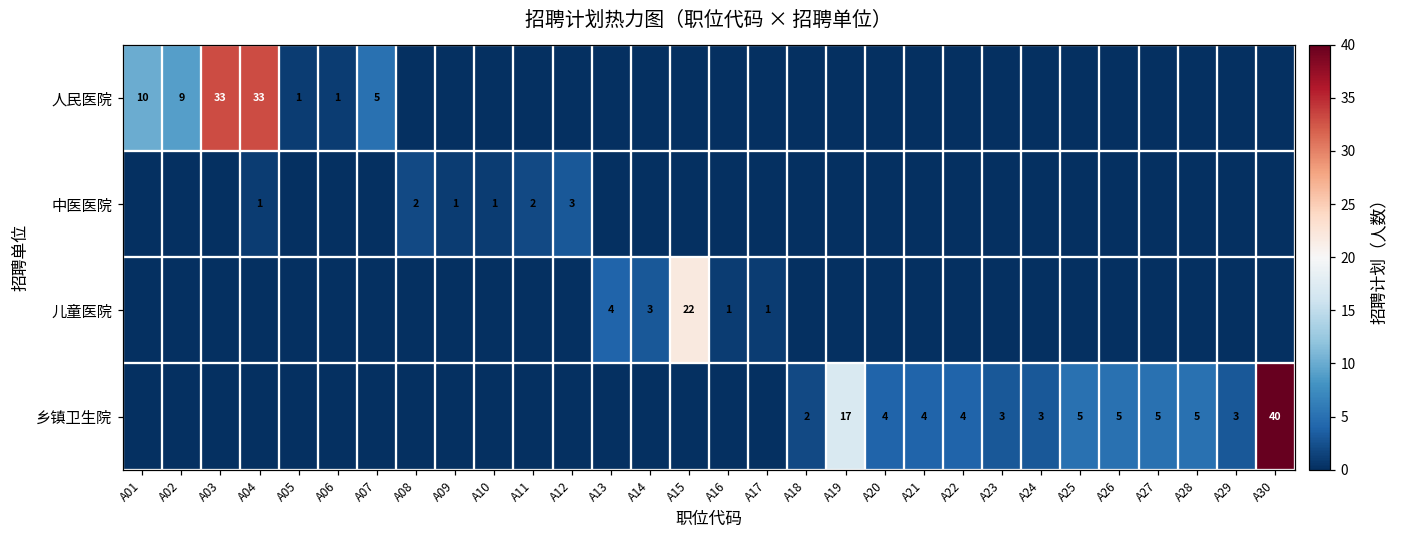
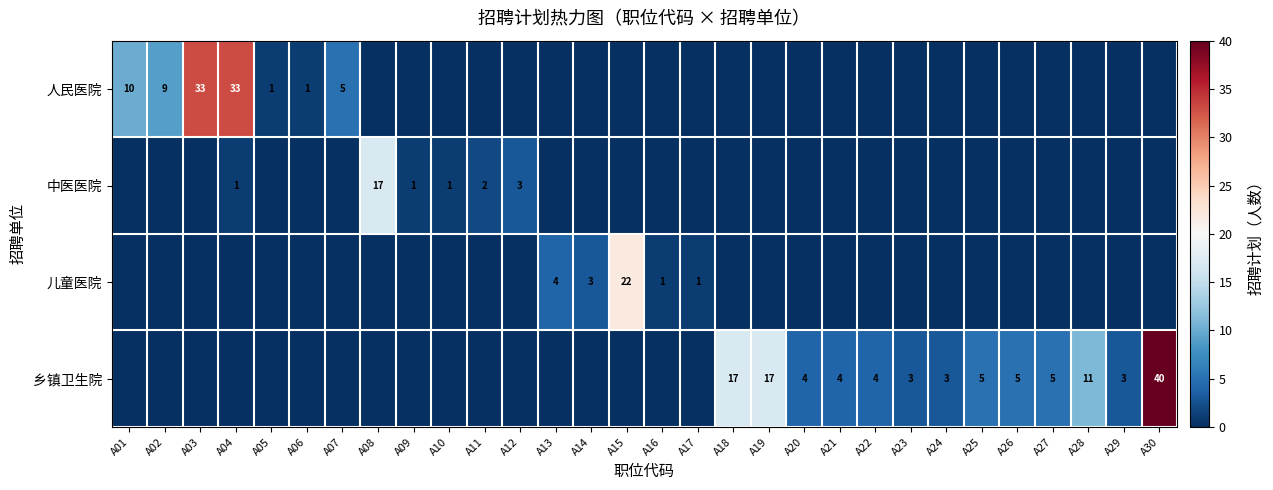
  {
    "人民医院": {
      "A01": 10,
      "A02": 9,
      "A03": 33,
      "A04": 33,
      "A05": 1,
      "A06": 1,
      "A07": 5
    },
    "中医医院": {
      "A04": 1,
-     "A08": 2,
+     "A08": 17,
      "A09": 1,
      "A10": 1,
      "A11": 2,
      "A12": 3
    },
    "儿童医院": {
      "A13": 4,
      "A14": 3,
      "A15": 22,
      "A16": 1,
      "A17": 1
    },
    "乡镇卫生院": {
-     "A18": 2,
+     "A18": 17,
      "A19": 17,
      "A20": 4,
      "A21": 4,
      "A22": 4,
      "A23": 3,
      "A24": 3,
      "A25": 5,
      "A26": 5,
      "A27": 5,
-     "A28": 5,
+     "A28": 11,
      "A29": 3,
      "A30": 40
    }
  }
